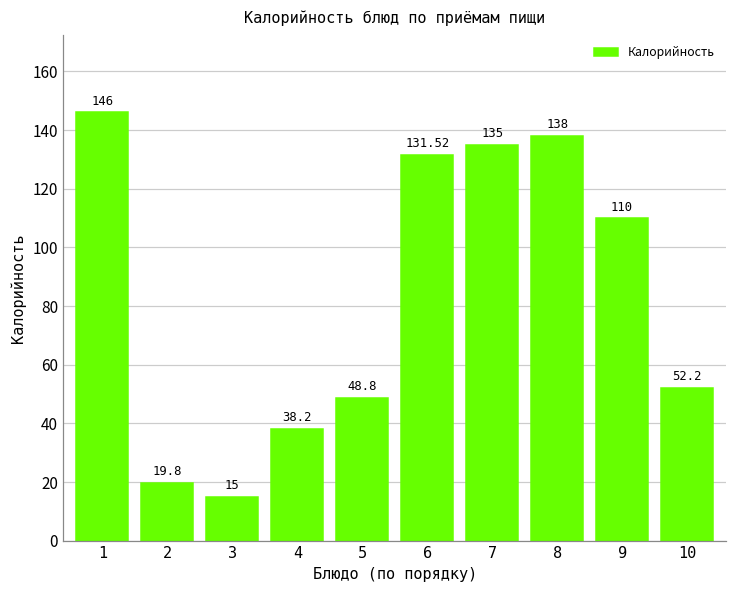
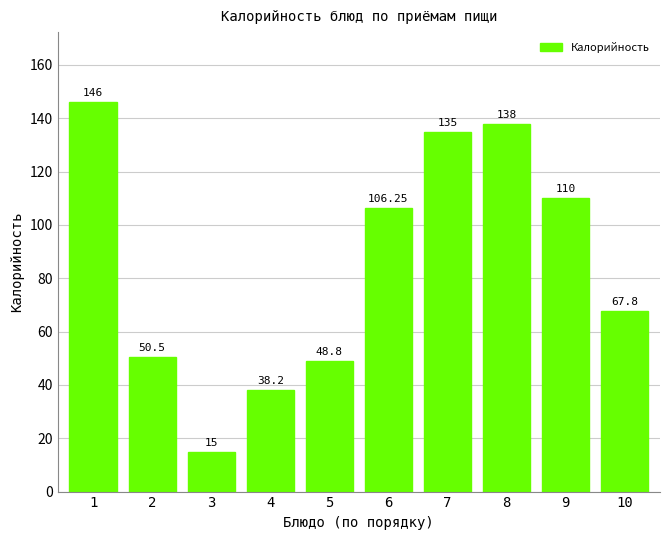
  {
    "1": 146,
-   "2": 19.8,
+   "2": 50.5,
    "3": 15,
    "4": 38.2,
    "5": 48.8,
-   "6": 131.52,
+   "6": 106.25,
    "7": 135,
    "8": 138,
    "9": 110,
-   "10": 52.2
+   "10": 67.8
  }
